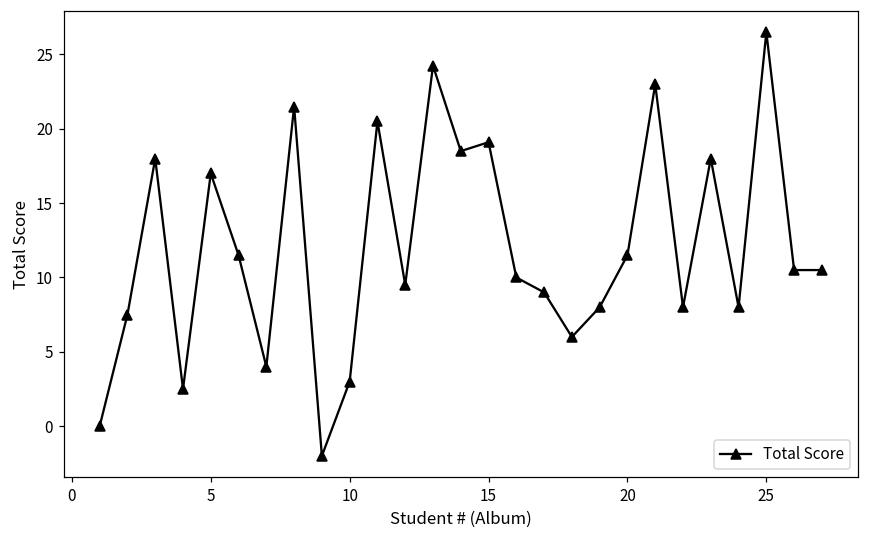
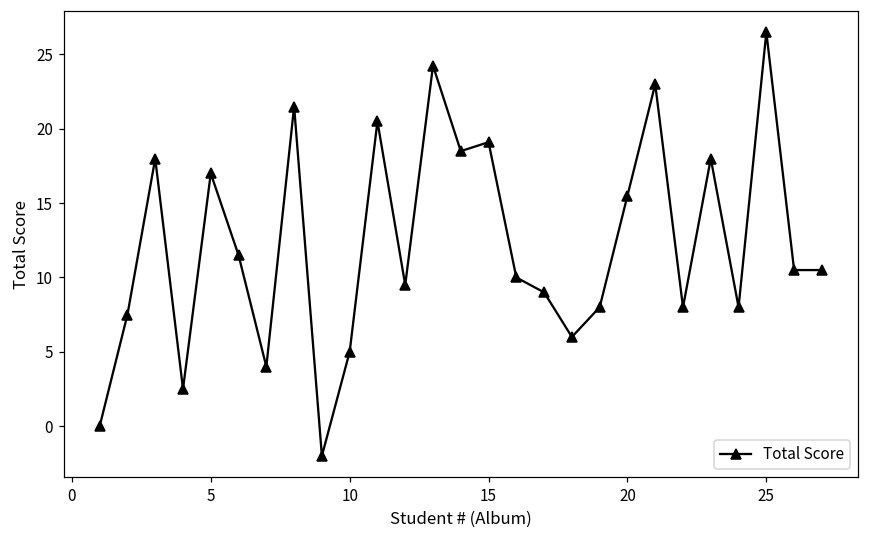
  {
    "5": 17.0,
-   "10": 3,
+   "10": 5,
    "15": 19.1,
-   "20": 11.5,
+   "20": 15.5,
    "25": 26.5
  }
